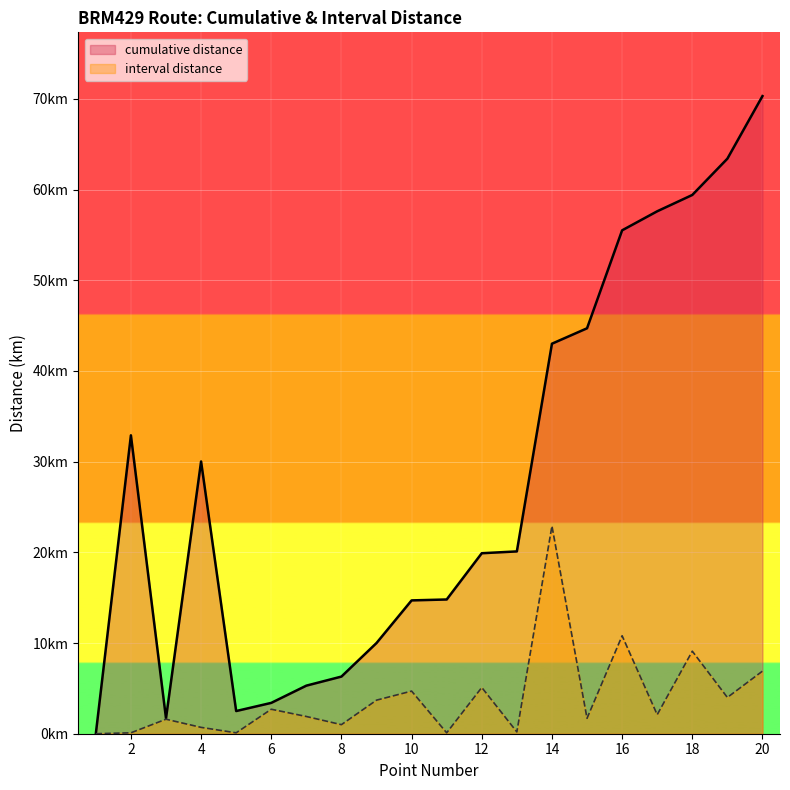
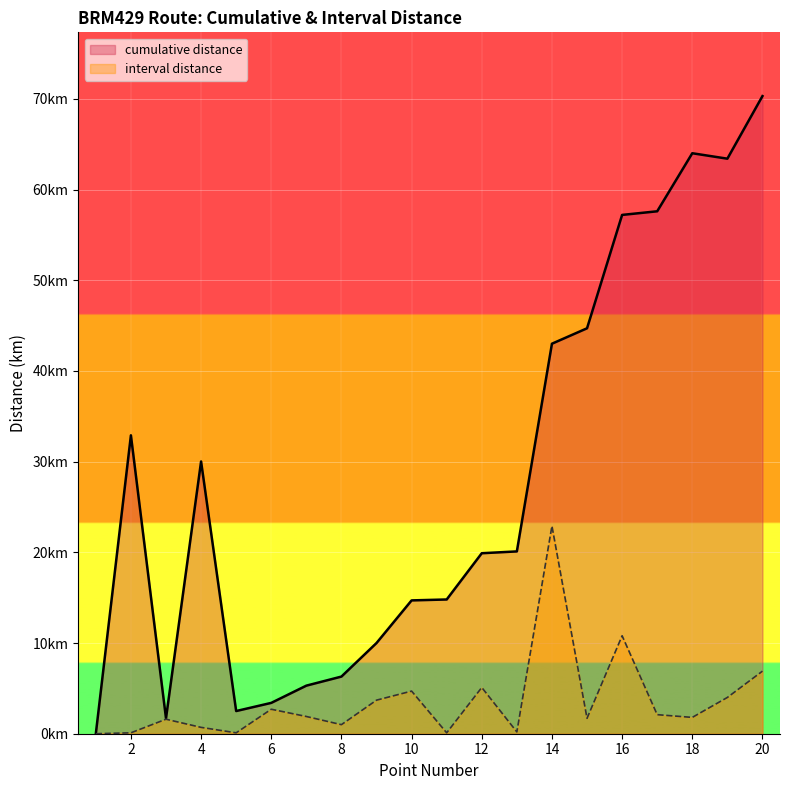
  {
    "cumulative distance": {
      "2": "33km",
      "4": "30km",
      "6": "3km",
      "8": "6km",
      "10": "15km",
      "12": "20km",
      "14": "43km",
-     "16": "56km",
-     "18": "59km",
+     "16": "57km",
+     "18": "64km",
      "20": "70km"
    },
    "interval distance": {
      "2": "0km",
      "4": "1km",
      "6": "3km",
      "8": "1km",
      "10": "5km",
      "12": "5km",
      "14": "23km",
      "16": "11km",
-     "18": "9km",
+     "18": "2km",
      "20": "7km"
    }
  }
